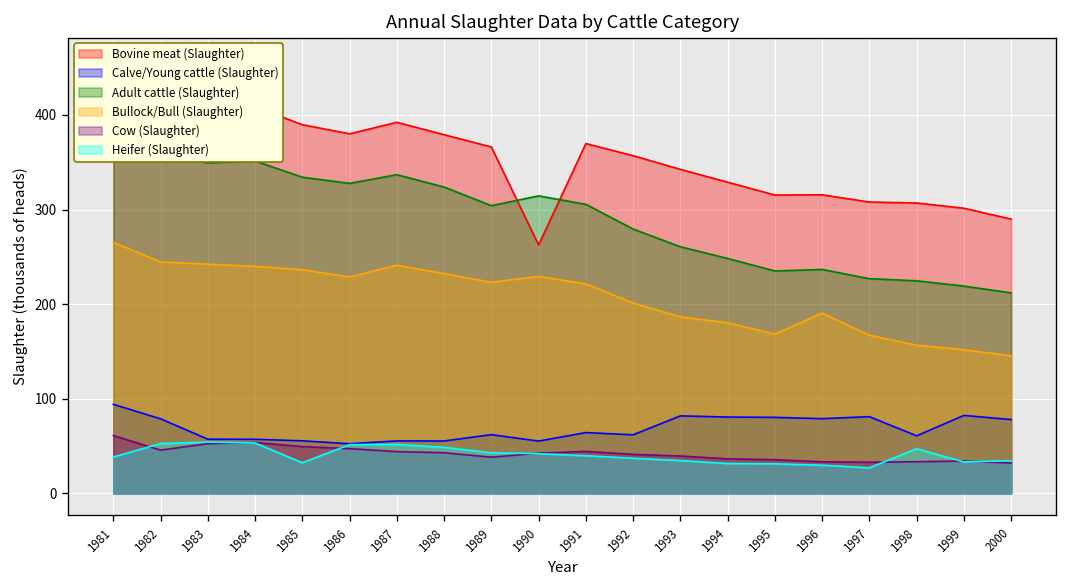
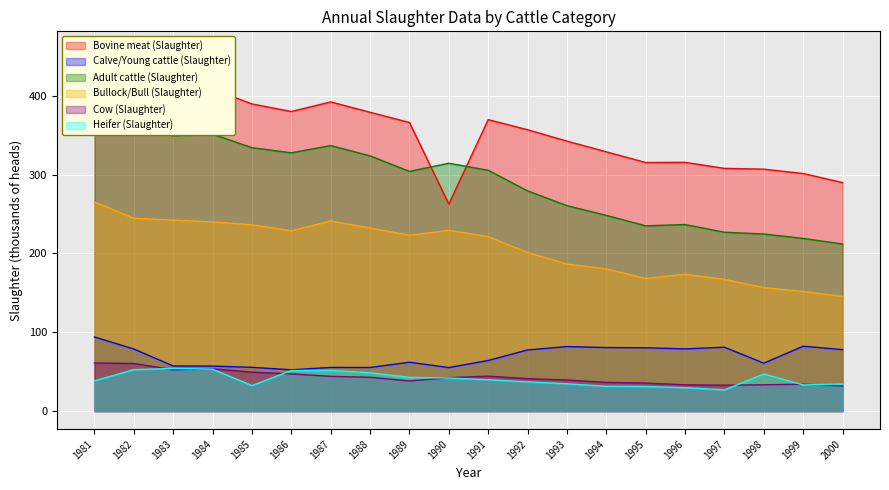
  {
    "Bovine meat (Slaughter)": {
      "1985": 390,
      "1986": 380,
      "1987": 390,
      "1988": 380,
      "1989": 370,
      "1990": 260,
      "1991": 370,
      "1992": 360,
      "1993": 340,
      "1994": 330,
      "1995": 320,
      "1996": 320,
      "1997": 310,
      "1998": 310,
      "1999": 300,
      "2000": 290
    },
    "Calve/Young cattle (Slaughter)": {
      "1981": 90,
      "1982": 80,
      "1984": 60,
      "1985": 60,
      "1987": 60,
      "1988": 60,
      "1989": 60,
      "1990": 60,
      "1991": 60,
-     "1992": 60,
+     "1992": 80,
      "1993": 80,
      "1994": 80,
      "1995": 80,
      "1996": 80,
      "1997": 80,
      "1998": 60,
      "1999": 80,
      "2000": 80
    },
    "Adult cattle (Slaughter)": {
      "1983": 350,
      "1985": 330,
      "1986": 330,
      "1987": 340,
      "1988": 320,
      "1989": 300,
      "1990": 310,
      "1991": 310,
      "1992": 280,
      "1993": 260,
      "1994": 250,
      "1995": 240,
      "1996": 240,
      "1997": 230,
      "1998": 220,
      "1999": 220,
      "2000": 210
    },
    "Bullock/Bull (Slaughter)": {
      "1981": 270,
      "1982": 240,
      "1983": 240,
      "1984": 240,
      "1985": 240,
      "1986": 230,
      "1987": 240,
      "1988": 230,
      "1989": 220,
      "1990": 230,
      "1991": 220,
      "1992": 200,
      "1993": 190,
      "1994": 180,
      "1995": 170,
-     "1996": 190,
+     "1996": 170,
      "1997": 170,
      "1998": 160,
      "1999": 150,
      "2000": 150
    },
    "Cow (Slaughter)": {
      "1981": 60,
-     "1982": 50,
+     "1982": 60,
      "1985": 50,
      "1986": 50,
      "1987": 40,
      "1988": 40,
      "1989": 40,
      "1991": 40,
      "1992": 40,
      "1993": 40,
      "1994": 40,
      "1995": 40,
      "1996": 30,
      "1997": 30,
      "1998": 30
    },
    "Heifer (Slaughter)": {
      "1981": 40,
      "1982": 50,
      "1985": 30,
      "1987": 50,
      "1988": 50,
      "1989": 40,
      "1991": 40,
      "1992": 40,
      "1993": 30,
      "1994": 30,
      "1995": 30,
      "1996": 30,
      "1997": 30,
      "1998": 50
    }
  }
